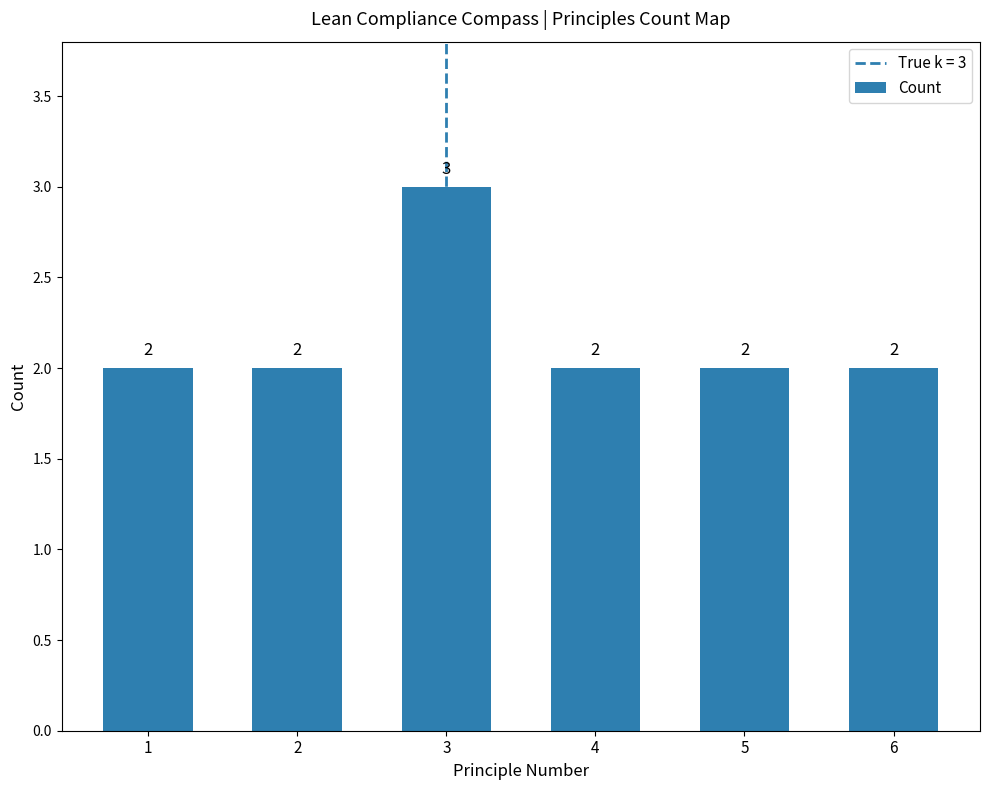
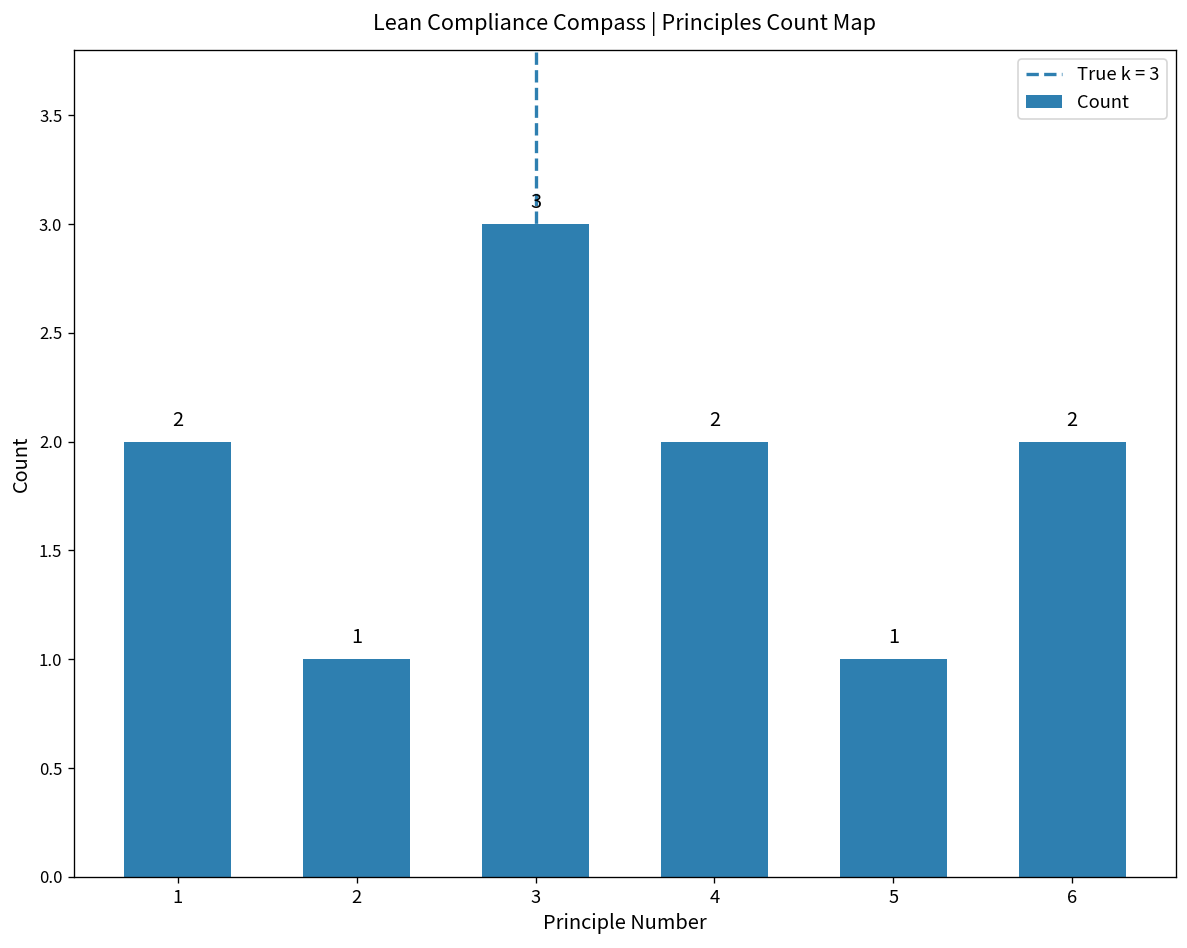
  {
    "1": 2,
-   "2": 2,
+   "2": 1,
    "3": 3,
    "4": 2,
-   "5": 2,
+   "5": 1,
    "6": 2
  }
